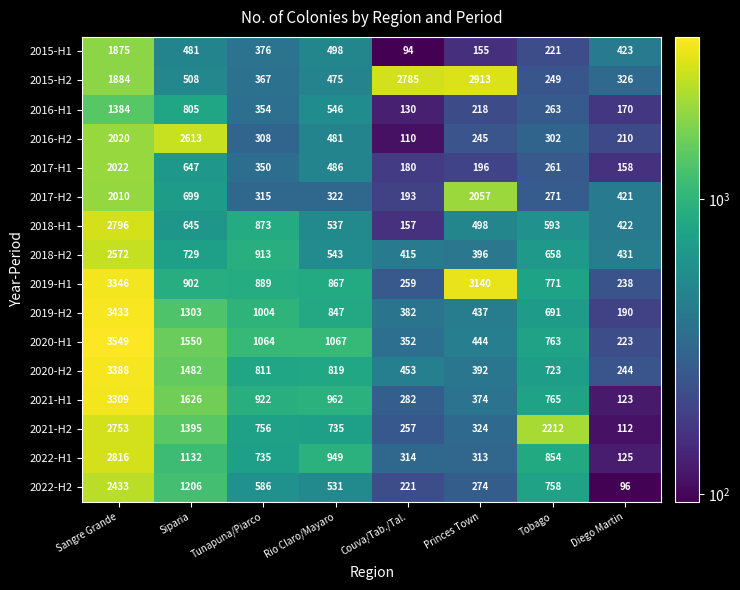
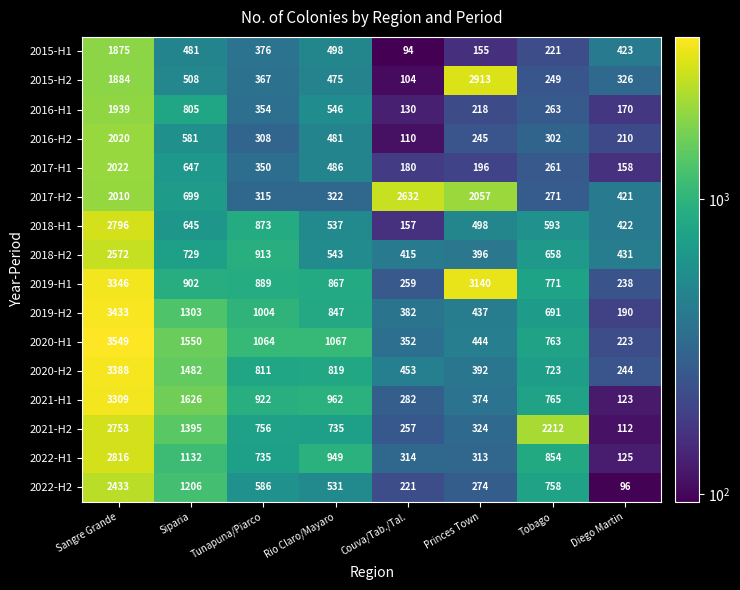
  {
    "2015-H1": {
      "Sangre Grande": 1875,
      "Siparia": 481,
      "Tunapuna/Piarco": 376,
      "Rio Claro/Mayaro": 498,
      "Couva/Tab./Tal.": 94,
      "Princes Town": 155,
      "Tobago": 221,
      "Diego Martin": 423
    },
    "2015-H2": {
      "Sangre Grande": 1884,
      "Siparia": 508,
      "Tunapuna/Piarco": 367,
      "Rio Claro/Mayaro": 475,
-     "Couva/Tab./Tal.": 2785,
+     "Couva/Tab./Tal.": 104,
      "Princes Town": 2913,
      "Tobago": 249,
      "Diego Martin": 326
    },
    "2016-H1": {
-     "Sangre Grande": 1384,
+     "Sangre Grande": 1939,
      "Siparia": 805,
      "Tunapuna/Piarco": 354,
      "Rio Claro/Mayaro": 546,
      "Couva/Tab./Tal.": 130,
      "Princes Town": 218,
      "Tobago": 263,
      "Diego Martin": 170
    },
    "2016-H2": {
      "Sangre Grande": 2020,
-     "Siparia": 2613,
+     "Siparia": 581,
      "Tunapuna/Piarco": 308,
      "Rio Claro/Mayaro": 481,
      "Couva/Tab./Tal.": 110,
      "Princes Town": 245,
      "Tobago": 302,
      "Diego Martin": 210
    },
    "2017-H1": {
      "Sangre Grande": 2022,
      "Siparia": 647,
      "Tunapuna/Piarco": 350,
      "Rio Claro/Mayaro": 486,
      "Couva/Tab./Tal.": 180,
      "Princes Town": 196,
      "Tobago": 261,
      "Diego Martin": 158
    },
    "2017-H2": {
      "Sangre Grande": 2010,
      "Siparia": 699,
      "Tunapuna/Piarco": 315,
      "Rio Claro/Mayaro": 322,
-     "Couva/Tab./Tal.": 193,
+     "Couva/Tab./Tal.": 2632,
      "Princes Town": 2057,
      "Tobago": 271,
      "Diego Martin": 421
    },
    "2018-H1": {
      "Sangre Grande": 2796,
      "Siparia": 645,
      "Tunapuna/Piarco": 873,
      "Rio Claro/Mayaro": 537,
      "Couva/Tab./Tal.": 157,
      "Princes Town": 498,
      "Tobago": 593,
      "Diego Martin": 422
    },
    "2018-H2": {
      "Sangre Grande": 2572,
      "Siparia": 729,
      "Tunapuna/Piarco": 913,
      "Rio Claro/Mayaro": 543,
      "Couva/Tab./Tal.": 415,
      "Princes Town": 396,
      "Tobago": 658,
      "Diego Martin": 431
    },
    "2019-H1": {
      "Sangre Grande": 3346,
      "Siparia": 902,
      "Tunapuna/Piarco": 889,
      "Rio Claro/Mayaro": 867,
      "Couva/Tab./Tal.": 259,
      "Princes Town": 3140,
      "Tobago": 771,
      "Diego Martin": 238
    },
    "2019-H2": {
      "Sangre Grande": 3433,
      "Siparia": 1303,
      "Tunapuna/Piarco": 1004,
      "Rio Claro/Mayaro": 847,
      "Couva/Tab./Tal.": 382,
      "Princes Town": 437,
      "Tobago": 691,
      "Diego Martin": 190
    },
    "2020-H1": {
      "Sangre Grande": 3549,
      "Siparia": 1550,
      "Tunapuna/Piarco": 1064,
      "Rio Claro/Mayaro": 1067,
      "Couva/Tab./Tal.": 352,
      "Princes Town": 444,
      "Tobago": 763,
      "Diego Martin": 223
    },
    "2020-H2": {
      "Sangre Grande": 3388,
      "Siparia": 1482,
      "Tunapuna/Piarco": 811,
      "Rio Claro/Mayaro": 819,
      "Couva/Tab./Tal.": 453,
      "Princes Town": 392,
      "Tobago": 723,
      "Diego Martin": 244
    },
    "2021-H1": {
      "Sangre Grande": 3309,
      "Siparia": 1626,
      "Tunapuna/Piarco": 922,
      "Rio Claro/Mayaro": 962,
      "Couva/Tab./Tal.": 282,
      "Princes Town": 374,
      "Tobago": 765,
      "Diego Martin": 123
    },
    "2021-H2": {
      "Sangre Grande": 2753,
      "Siparia": 1395,
      "Tunapuna/Piarco": 756,
      "Rio Claro/Mayaro": 735,
      "Couva/Tab./Tal.": 257,
      "Princes Town": 324,
      "Tobago": 2212,
      "Diego Martin": 112
    },
    "2022-H1": {
      "Sangre Grande": 2816,
      "Siparia": 1132,
      "Tunapuna/Piarco": 735,
      "Rio Claro/Mayaro": 949,
      "Couva/Tab./Tal.": 314,
      "Princes Town": 313,
      "Tobago": 854,
      "Diego Martin": 125
    },
    "2022-H2": {
      "Sangre Grande": 2433,
      "Siparia": 1206,
      "Tunapuna/Piarco": 586,
      "Rio Claro/Mayaro": 531,
      "Couva/Tab./Tal.": 221,
      "Princes Town": 274,
      "Tobago": 758,
      "Diego Martin": 96
    }
  }
